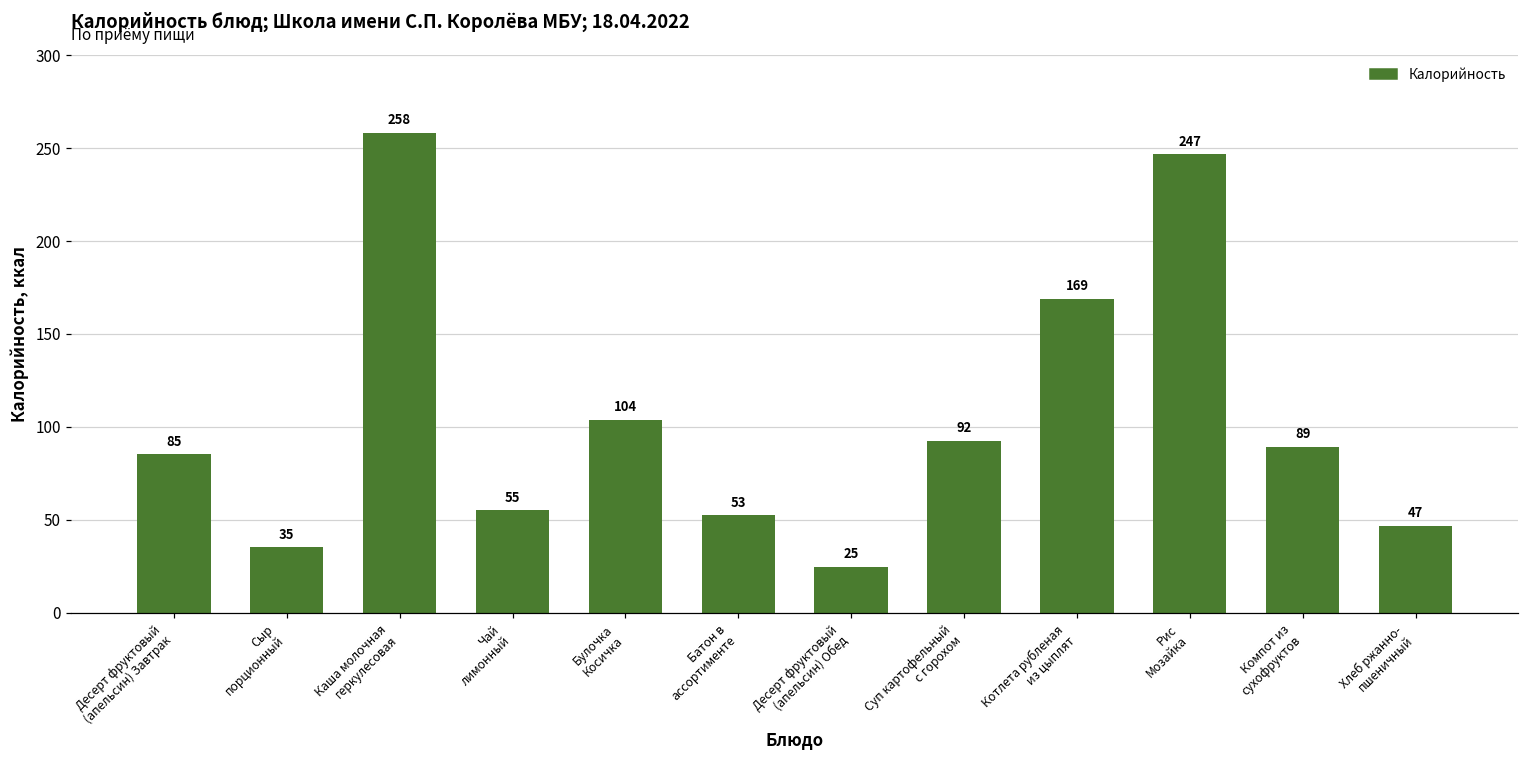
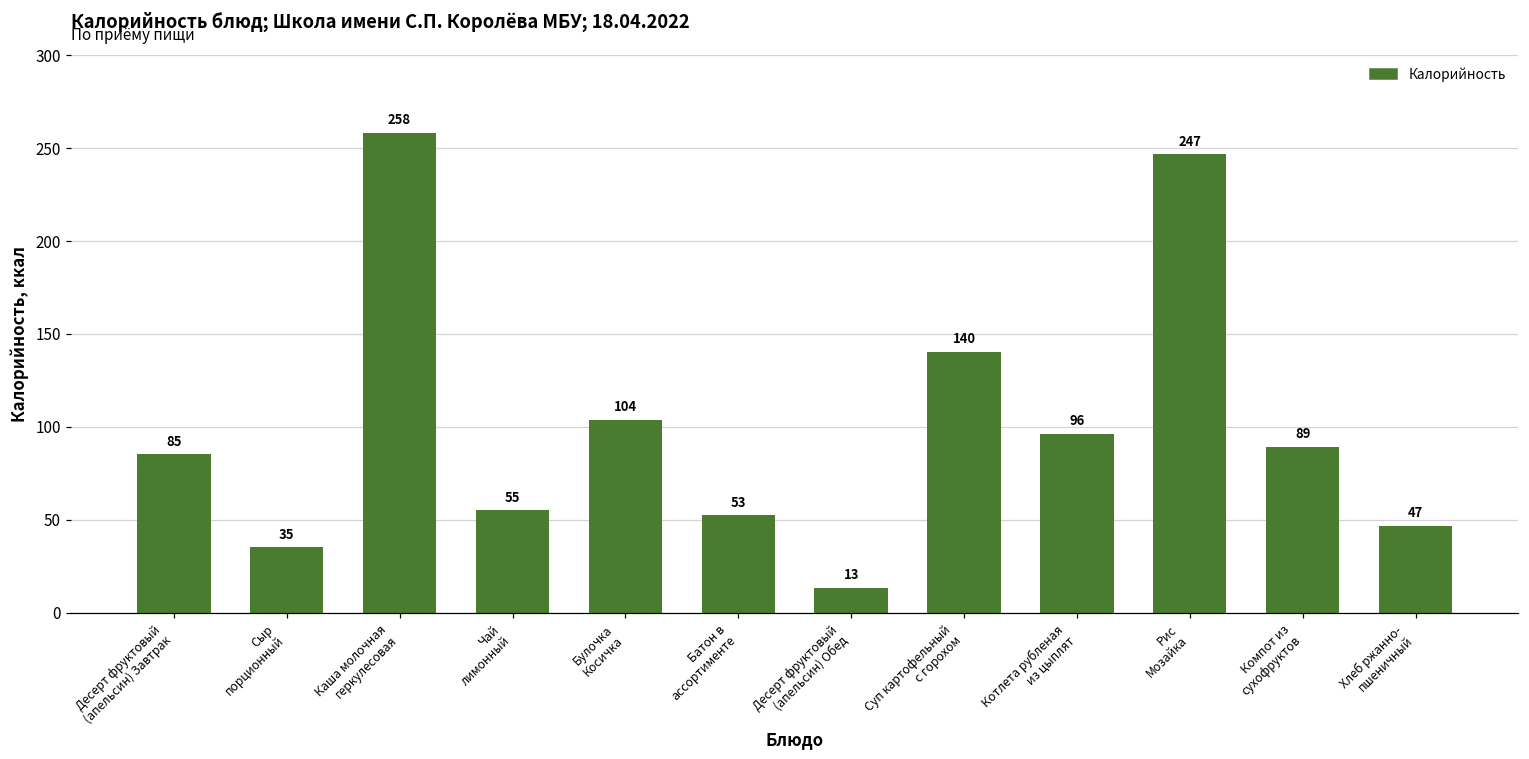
  {
    "Десерт фруктовый (апельсин) Завтрак": 85,
    "Сыр порционный": 35,
    "Каша молочная геркулесовая": 258,
    "Чай лимонный": 55,
    "Булочка Косичка": 104,
    "Батон в ассортименте": 53,
-   "Десерт фруктовый (апельсин) Обед": 25,
-   "Суп картофельный с горохом": 92,
-   "Котлета рубленая из цыплят": 169,
+   "Десерт фруктовый (апельсин) Обед": 13,
+   "Суп картофельный с горохом": 140,
+   "Котлета рубленая из цыплят": 96,
    "Рис Мозайка": 247,
    "Компот из сухофруктов": 89,
    "Хлеб ржанно- пшеничный": 47
  }
